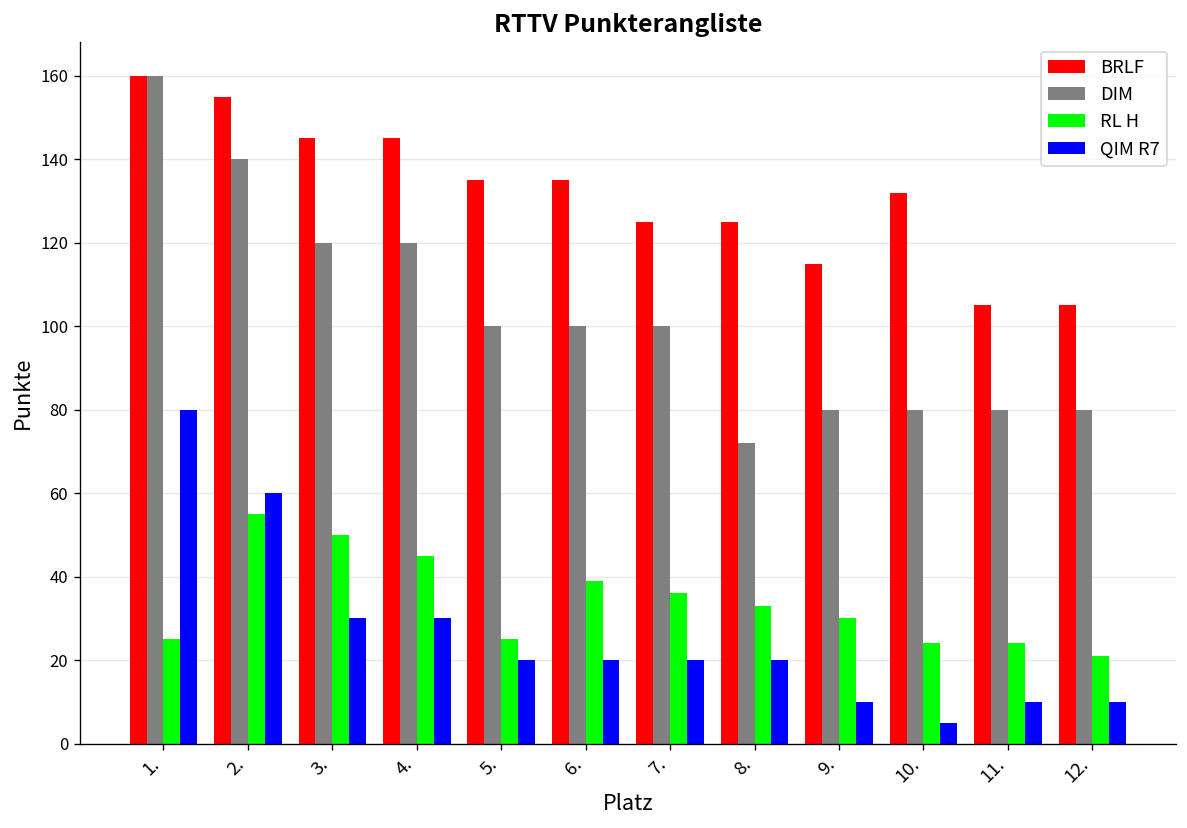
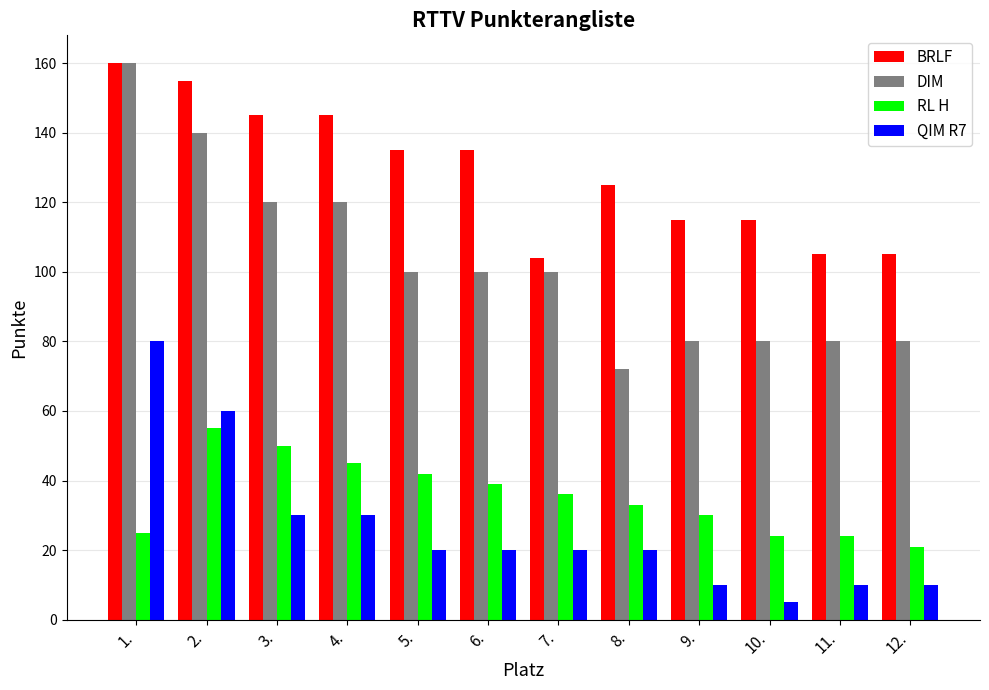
  {
    "BRLF": {
      "1.": 160,
      "2.": 155,
      "3.": 145,
      "4.": 145,
      "5.": 135,
      "6.": 135,
-     "7.": 125,
+     "7.": 104,
      "8.": 125,
      "9.": 115,
-     "10.": 132,
+     "10.": 115,
      "11.": 105,
      "12.": 105
    },
    "DIM": {
      "1.": 160,
      "2.": 140,
      "3.": 120,
      "4.": 120,
      "5.": 100,
      "6.": 100,
      "7.": 100,
      "8.": 72,
      "9.": 80,
      "10.": 80,
      "11.": 80,
      "12.": 80
    },
    "RL H": {
      "1.": 25,
      "2.": 55,
      "3.": 50,
      "4.": 45,
-     "5.": 25,
+     "5.": 42,
      "6.": 39,
      "7.": 36,
      "8.": 33,
      "9.": 30,
      "10.": 24,
      "11.": 24,
      "12.": 21
    },
    "QIM R7": {
      "1.": 80,
      "2.": 60,
      "3.": 30,
      "4.": 30,
      "5.": 20,
      "6.": 20,
      "7.": 20,
      "8.": 20,
      "9.": 10,
      "10.": 5,
      "11.": 10,
      "12.": 10
    }
  }
